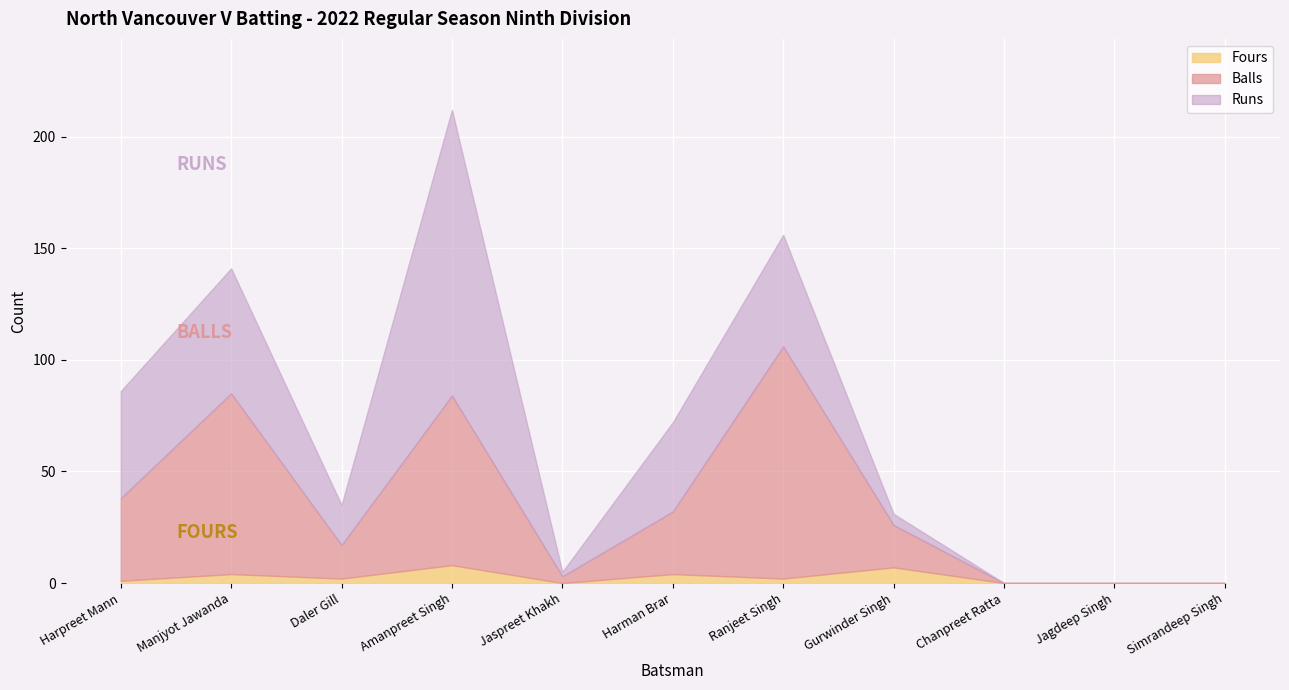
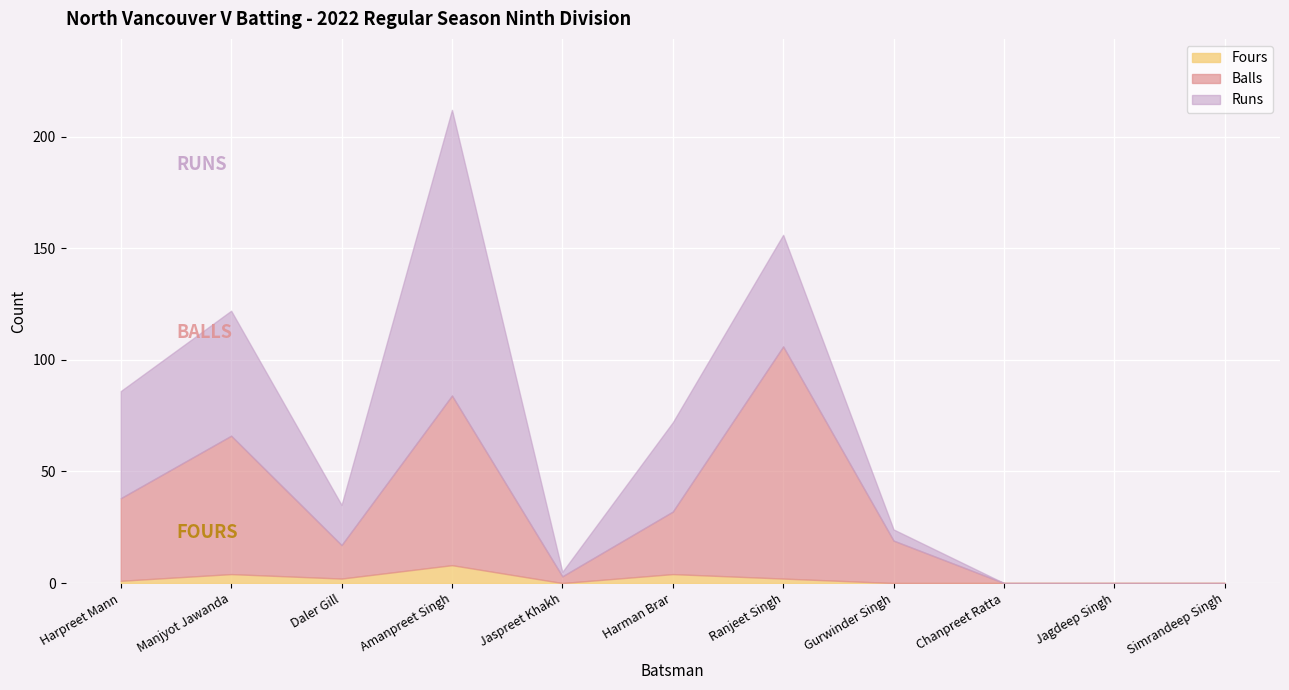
  {
    "Fours": {
      "Manjyot Jawanda": 4,
      "Daler Gill": 2,
      "Amanpreet Singh": 8,
      "Jaspreet Khakh": 0,
      "Harman Brar": 4,
      "Ranjeet Singh": 2,
-     "Gurwinder Singh": 7
+     "Gurwinder Singh": 0
    },
    "Balls": {
      "Harpreet Mann": 37,
-     "Manjyot Jawanda": 81,
+     "Manjyot Jawanda": 62,
      "Daler Gill": 15,
      "Amanpreet Singh": 76,
      "Jaspreet Khakh": 3,
      "Harman Brar": 28,
      "Ranjeet Singh": 104,
      "Gurwinder Singh": 19
    },
    "Runs": {
      "Harpreet Mann": 48,
      "Manjyot Jawanda": 56,
      "Daler Gill": 18,
      "Amanpreet Singh": 128,
      "Jaspreet Khakh": 2,
      "Harman Brar": 40,
      "Ranjeet Singh": 50,
      "Gurwinder Singh": 5
    }
  }
